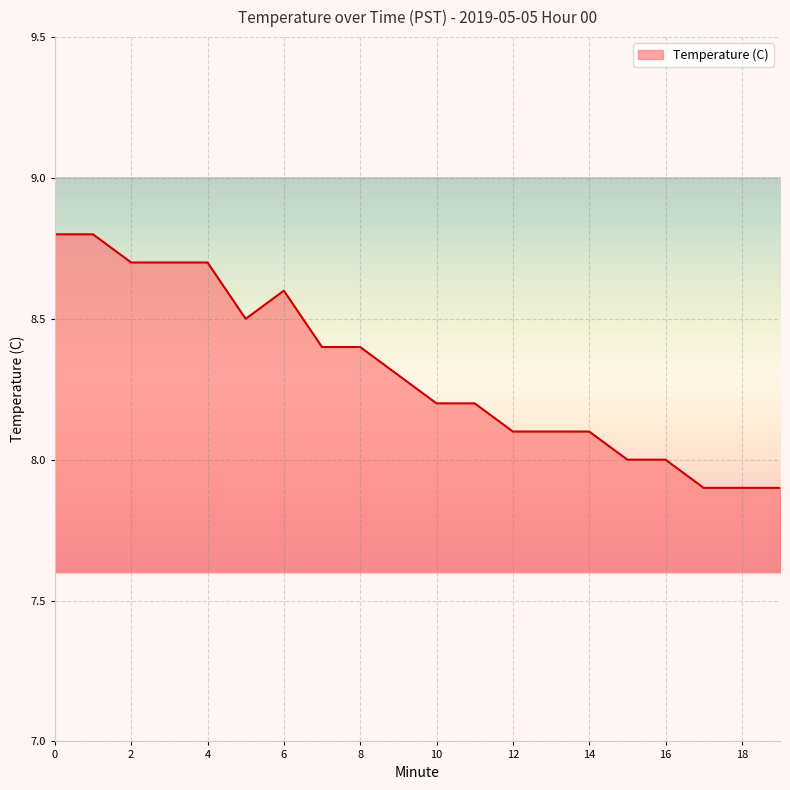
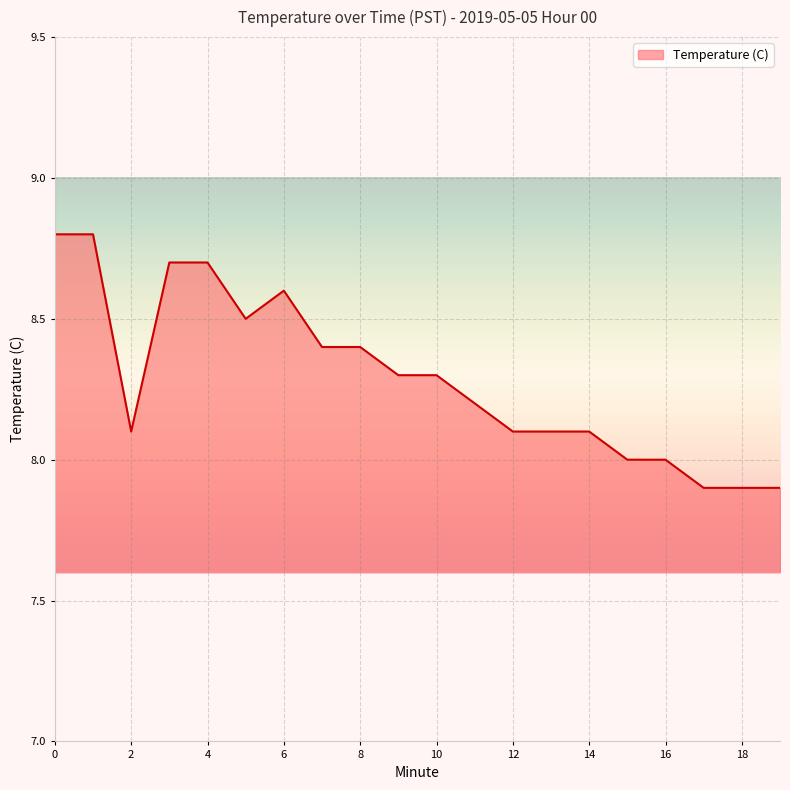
  {
    "0": 8.8,
-   "2": 8.7,
+   "2": 8.1,
    "4": 8.7,
    "6": 8.6,
    "8": 8.4,
-   "10": 8.2,
+   "10": 8.3,
    "12": 8.1,
    "14": 8.1,
    "16": 8.0,
    "18": 7.9
  }
